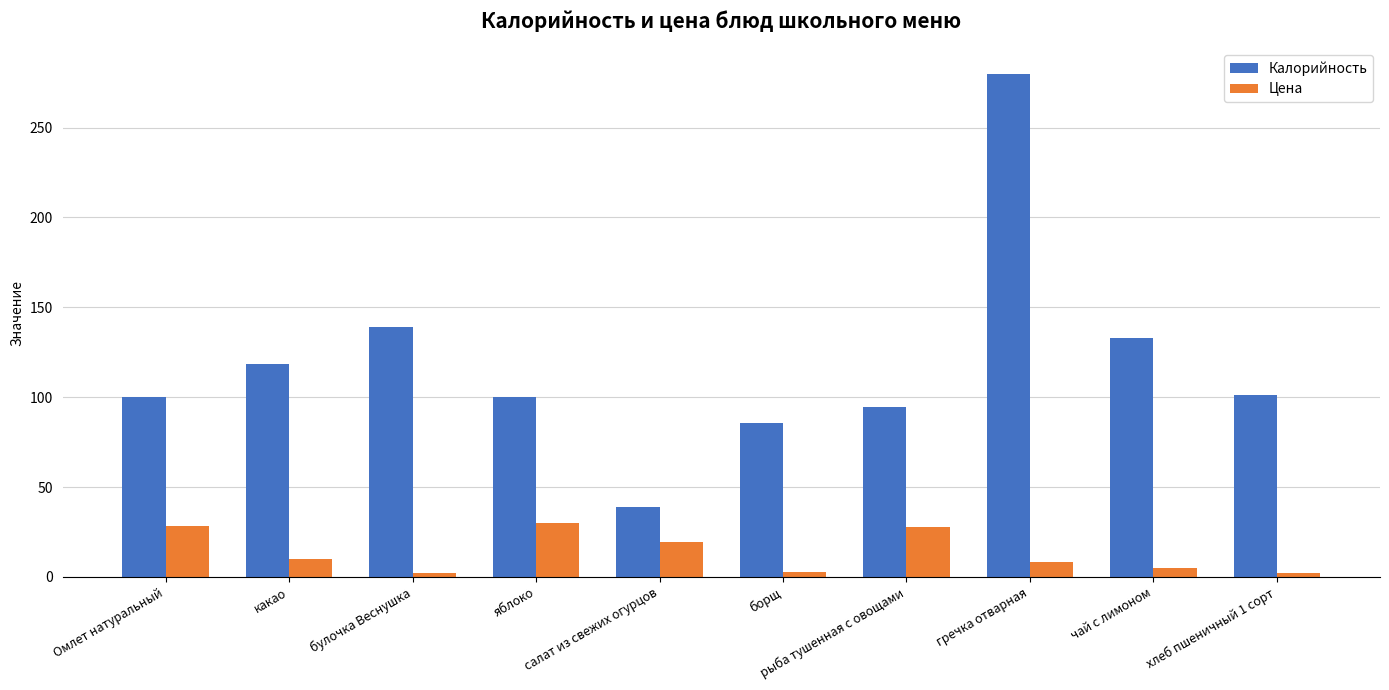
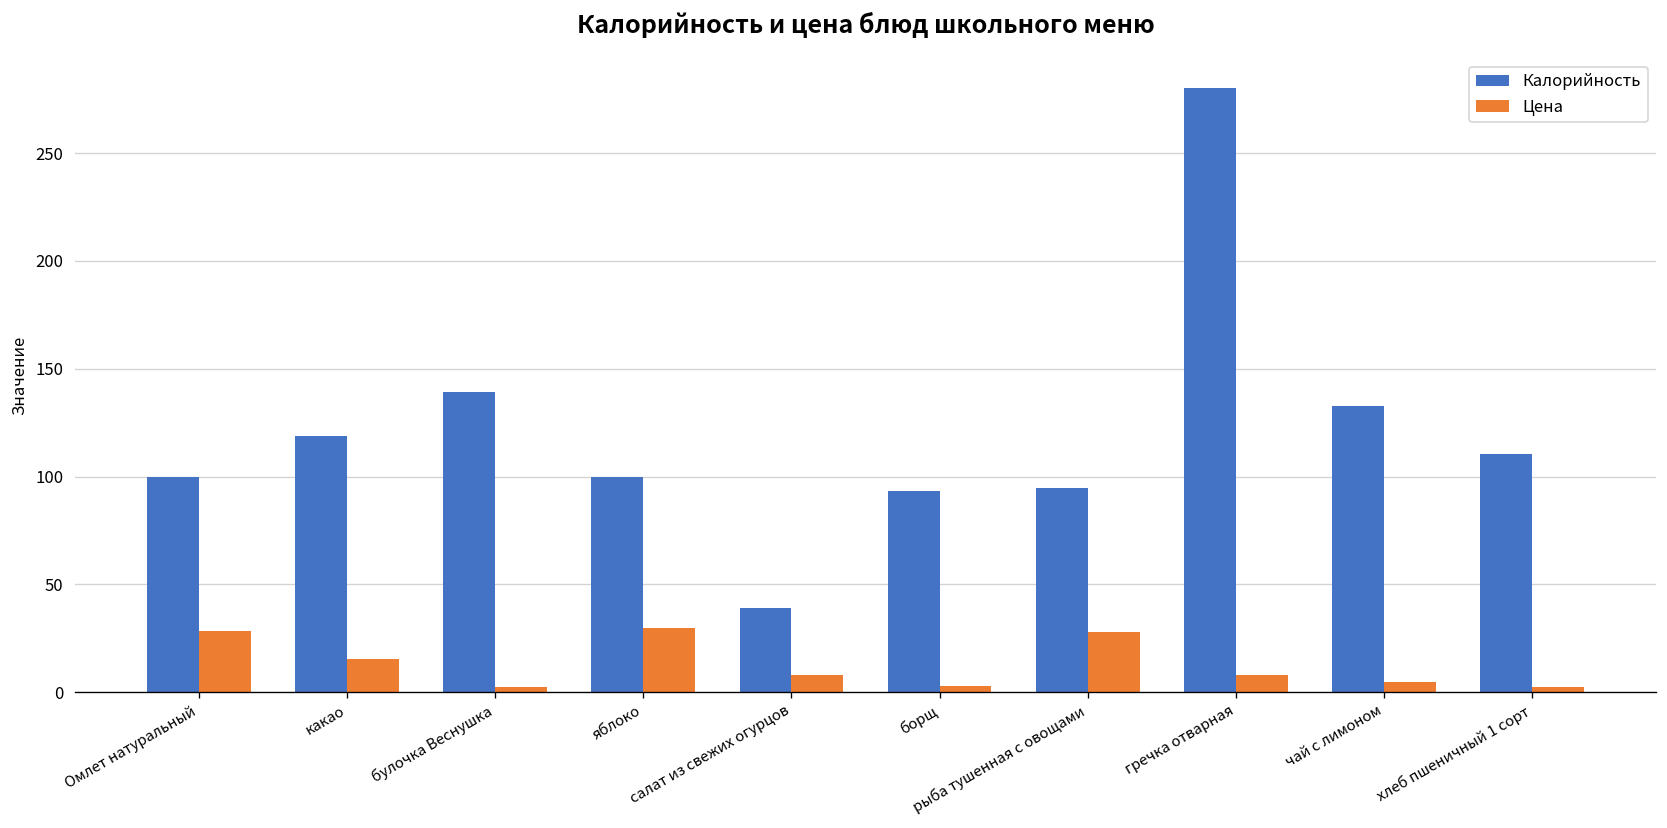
  {
    "Калорийность": {
      "Омлет натуральный": 100,
      "какао": 119,
      "булочка Веснушка": 139,
      "яблоко": 100,
      "салат из свежих огурцов": 39,
-     "борщ": 86,
+     "борщ": 93,
      "рыба тушенная с овощами": 95,
      "гречка отварная": 280,
      "чай с лимоном": 133,
-     "хлеб пшеничный 1 сорт": 101
+     "хлеб пшеничный 1 сорт": 110
    },
    "Цена": {
      "Омлет натуральный": 28,
-     "какао": 10,
+     "какао": 16,
      "булочка Веснушка": 2,
      "яблоко": 30,
-     "салат из свежих огурцов": 19,
+     "салат из свежих огурцов": 8,
      "борщ": 3,
      "рыба тушенная с овощами": 28,
      "гречка отварная": 8,
      "чай с лимоном": 5,
      "хлеб пшеничный 1 сорт": 2
    }
  }
